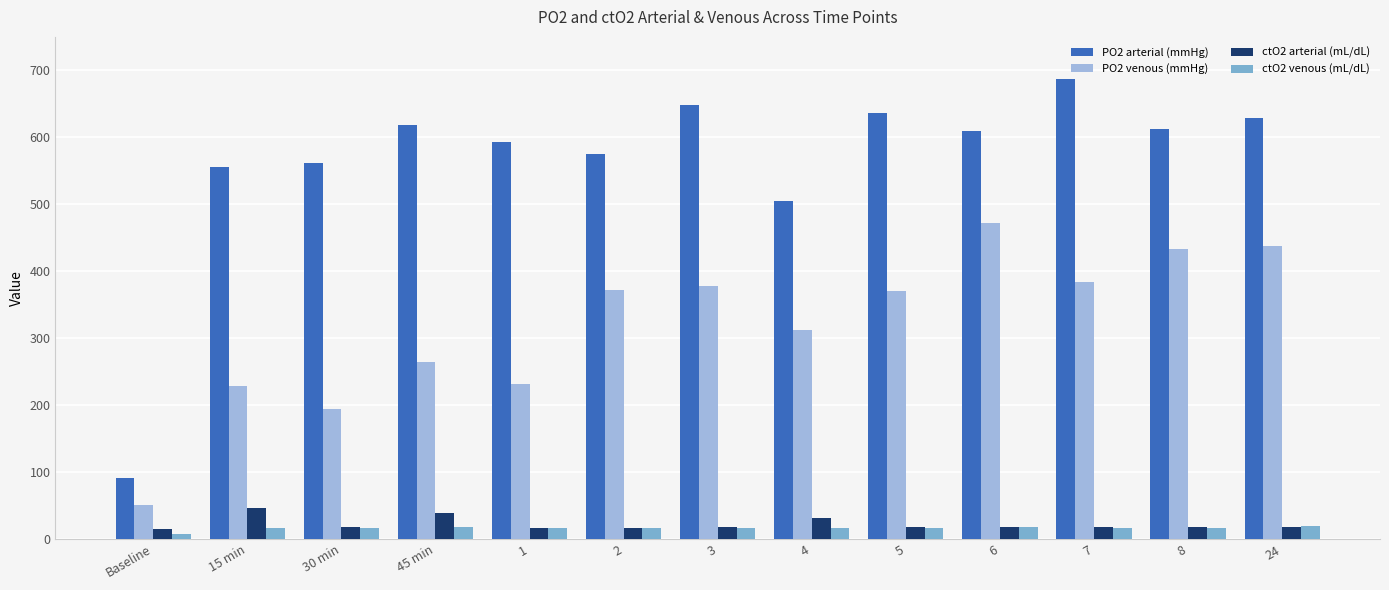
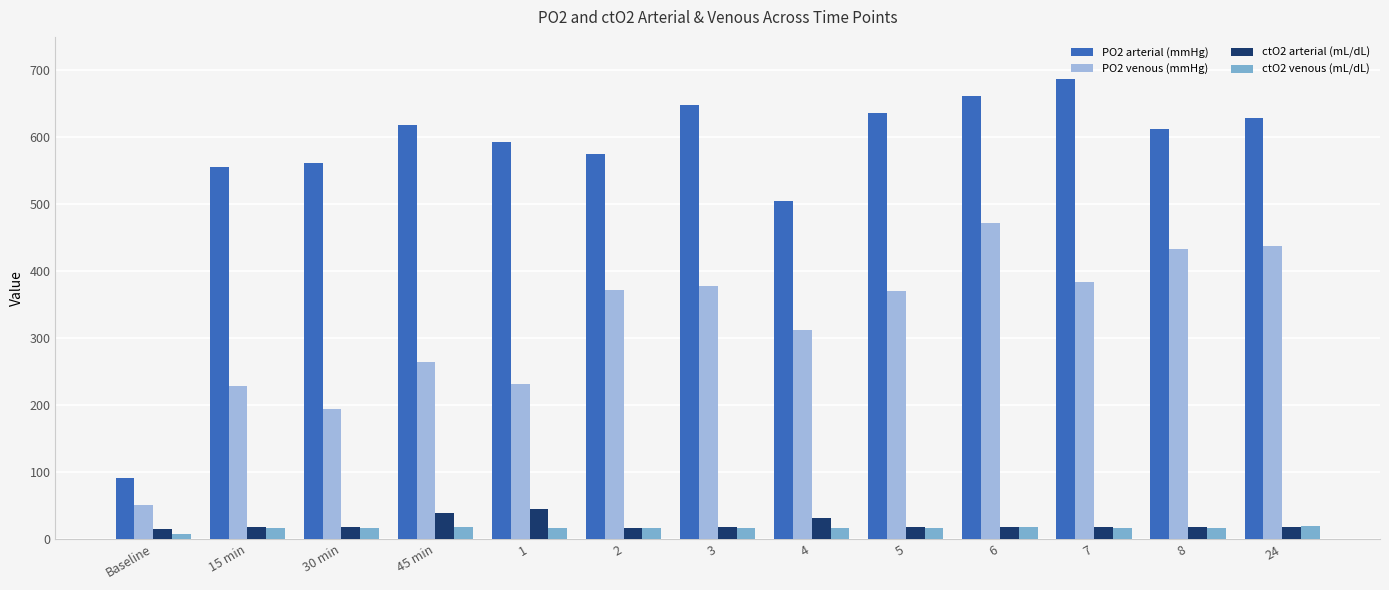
  {
    "PO2 arterial (mmHg)": {
      "Baseline": 90,
      "15 min": 560,
      "30 min": 560,
      "45 min": 620,
      "1": 590,
      "2": 580,
      "3": 650,
      "4": 500,
      "5": 640,
-     "6": 610,
+     "6": 660,
      "7": 690,
      "8": 610,
      "24": 630
    },
    "ctO2 arterial (mL/dL)": {
      "Baseline": 10,
-     "15 min": 50,
+     "15 min": 20,
      "30 min": 20,
      "45 min": 40,
-     "1": 20,
+     "1": 50,
      "2": 20,
      "3": 20,
      "4": 30,
      "5": 20,
      "6": 20,
      "7": 20,
      "8": 20,
      "24": 20
    }
  }
